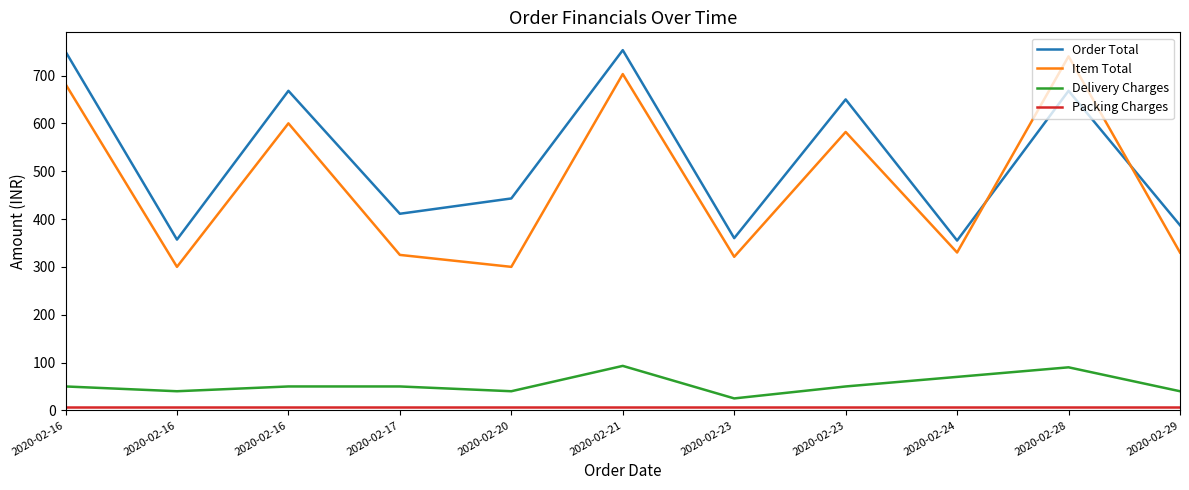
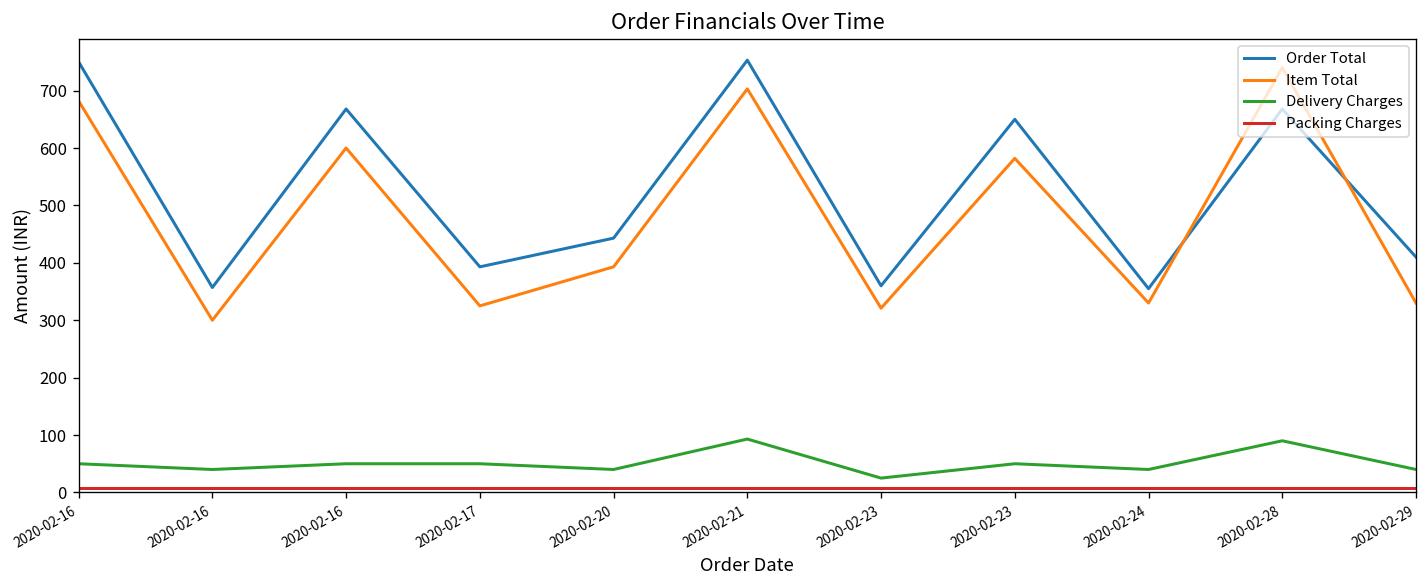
  {
    "Order Total": {
-     "2020-02-17": 410,
+     "2020-02-17": 390,
      "2020-02-20": 440,
      "2020-02-21": 750,
      "2020-02-24": 360,
-     "2020-02-29": 390
+     "2020-02-29": 410
    },
    "Item Total": {
      "2020-02-17": 330,
-     "2020-02-20": 300,
+     "2020-02-20": 390,
      "2020-02-21": 700,
      "2020-02-24": 330,
      "2020-02-29": 330
    },
    "Delivery Charges": {
      "2020-02-17": 50,
      "2020-02-20": 40,
      "2020-02-21": 90,
-     "2020-02-24": 70,
+     "2020-02-24": 40,
      "2020-02-28": 90,
      "2020-02-29": 40
    },
    "Packing Charges": {
      "2020-02-17": 10,
      "2020-02-20": 10,
      "2020-02-21": 10,
      "2020-02-24": 10,
      "2020-02-28": 10,
      "2020-02-29": 10
    }
  }
